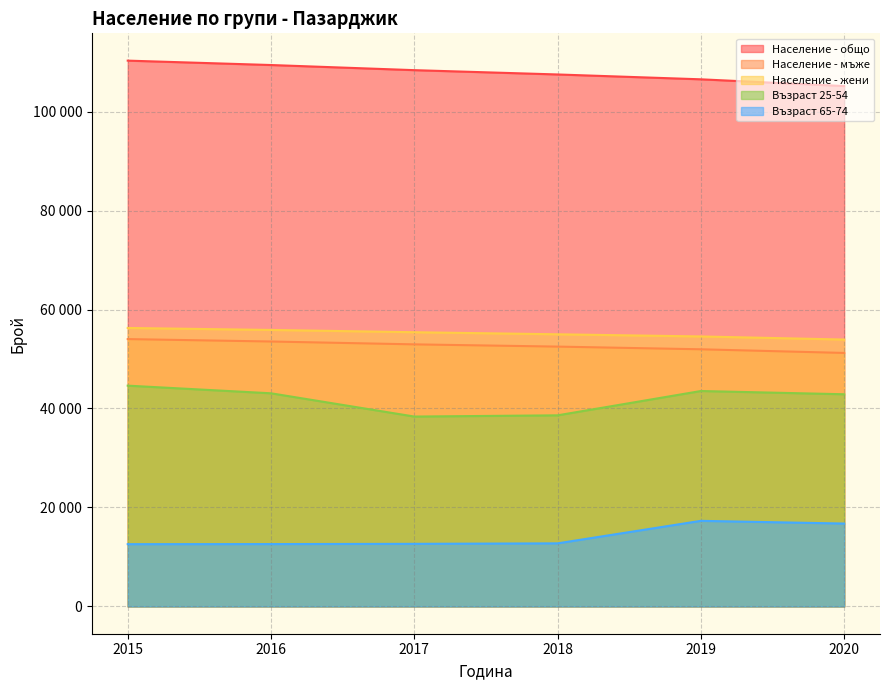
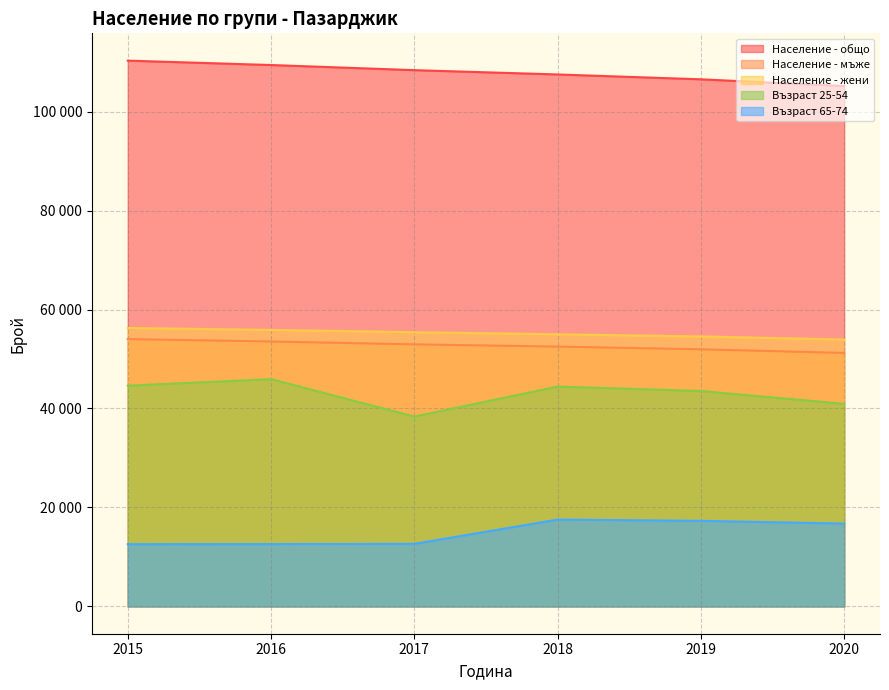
  {
    "Възраст 25-54": {
      "2015": 45000,
-     "2016": 43000,
+     "2016": 46000,
      "2017": 38000,
-     "2018": 39000,
+     "2018": 44000,
      "2019": 44000,
-     "2020": 43000
+     "2020": 41000
    },
    "Възраст 65-74": {
      "2015": 13000,
      "2016": 13000,
      "2017": 13000,
-     "2018": 13000,
+     "2018": 18000,
      "2019": 17000,
      "2020": 17000
    }
  }
